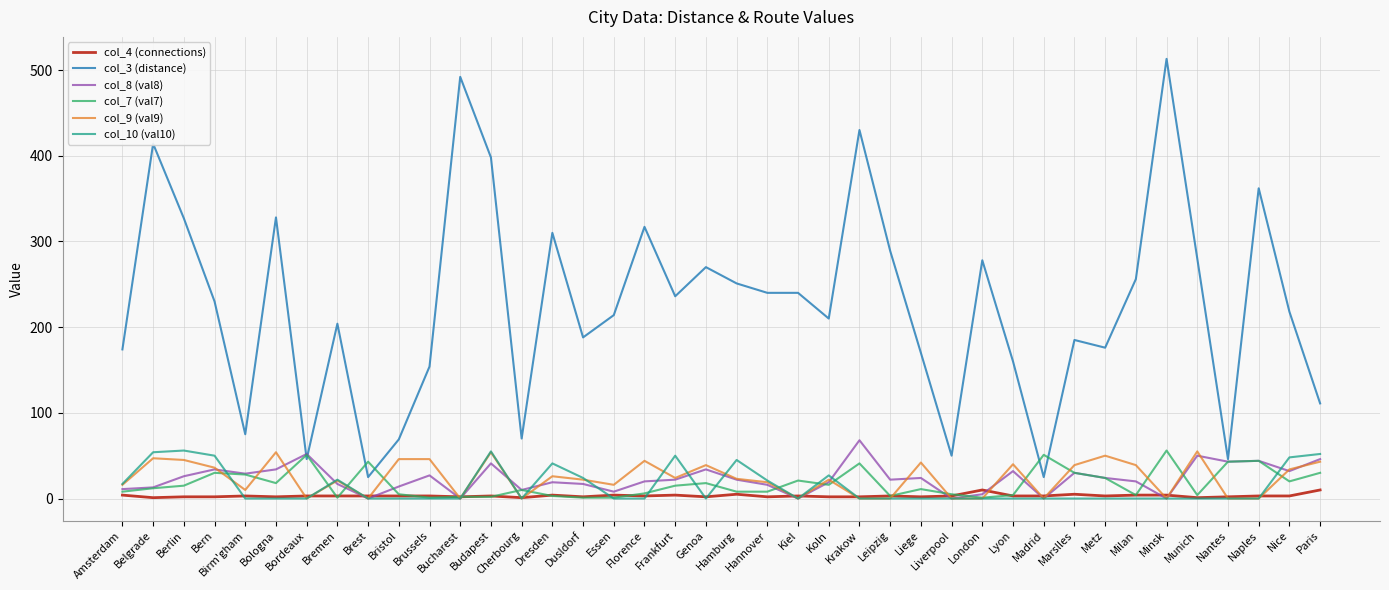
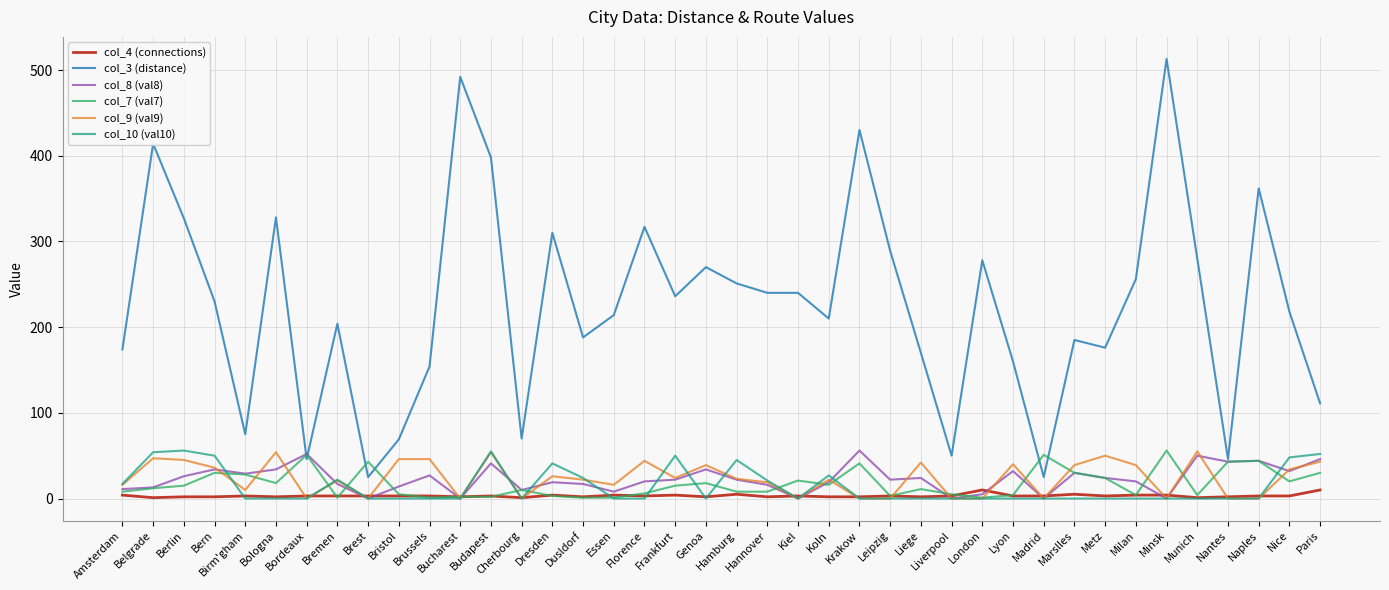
  {
    "col_4 (connections)": {
      "Amsterdam": 0,
      "Belgrade": 0,
      "Berlin": 0,
      "Bern": 0,
      "Essen": 0,
      "Frankfurt": 0,
      "Hannover": 0,
      "Koln": 0,
      "London": 10,
      "Marslles": 10,
      "Minsk": 0,
      "Nice": 0,
      "Paris": 10
    },
    "col_3 (distance)": {
      "Amsterdam": 170,
      "Berlin": 330,
      "Bern": 230,
      "Birm'gham": 80,
      "Bologna": 330,
      "Bordeaux": 50,
      "Bremen": 200,
      "Brest": 30,
      "Bristol": 70,
      "Brussels": 150,
      "Bucharest": 490,
      "Budapest": 400,
      "Cherbourg": 70,
      "Dresden": 310,
      "Dusldorf": 190,
      "Essen": 210,
      "Florence": 320,
      "Frankfurt": 240,
      "Genoa": 270,
      "Hamburg": 250,
      "Hannover": 240,
      "Kiel": 240,
      "Koln": 210,
      "Krakow": 430,
      "Leipzig": 290,
      "Liege": 170,
      "Liverpool": 50,
      "London": 280,
      "Lyon": 160,
      "Madrid": 30,
      "Marslles": 190,
      "Metz": 180,
      "Milan": 260,
      "Minsk": 510,
      "Munich": 280,
      "Nantes": 50,
      "Naples": 360,
      "Nice": 220,
      "Paris": 110
    },
    "col_8 (val8)": {
      "Amsterdam": 10,
      "Berlin": 30,
      "Bologna": 30,
      "Bremen": 20,
      "Bristol": 10,
      "Brussels": 30,
      "Budapest": 40,
      "Dresden": 20,
      "Dusldorf": 20,
      "Essen": 10,
      "Florence": 20,
      "Genoa": 30,
      "Hannover": 20,
-     "Krakow": 70,
+     "Krakow": 60,
      "Leipzig": 20,
      "Liege": 20,
      "London": 10,
      "Lyon": 30,
      "Milan": 20,
      "Munich": 50,
      "Paris": 50
    },
    "col_9 (val9)": {
      "Belgrade": 50,
      "Berlin": 50,
      "Birm'gham": 10,
      "Bologna": 50,
      "Bristol": 50,
      "Brussels": 50,
      "Dresden": 30,
      "Essen": 20,
      "Florence": 40,
      "Genoa": 40,
      "Liege": 40,
      "Lyon": 40,
      "Marslles": 40,
      "Metz": 50,
      "Milan": 40,
      "Munich": 60,
      "Paris": 40
    }
  }
